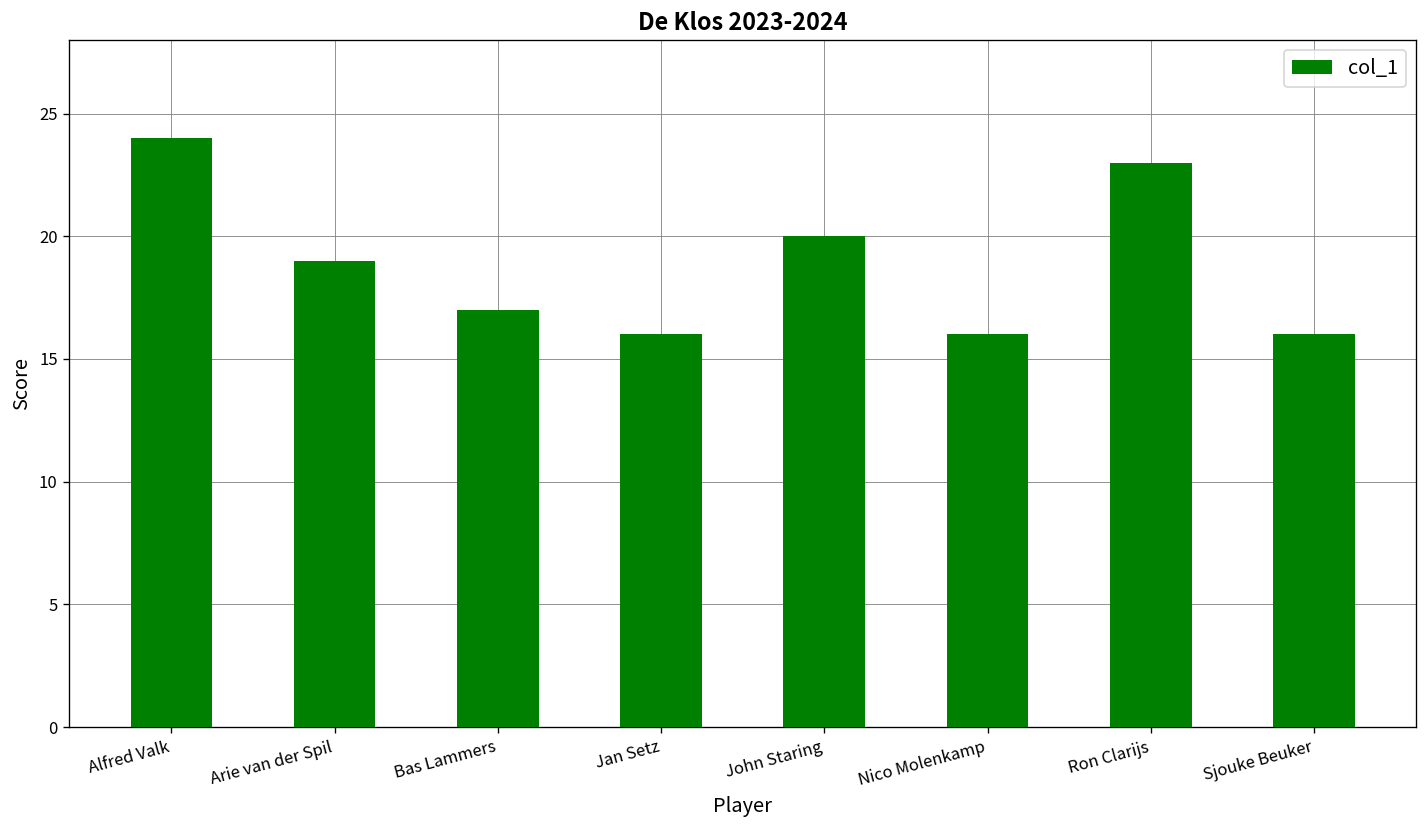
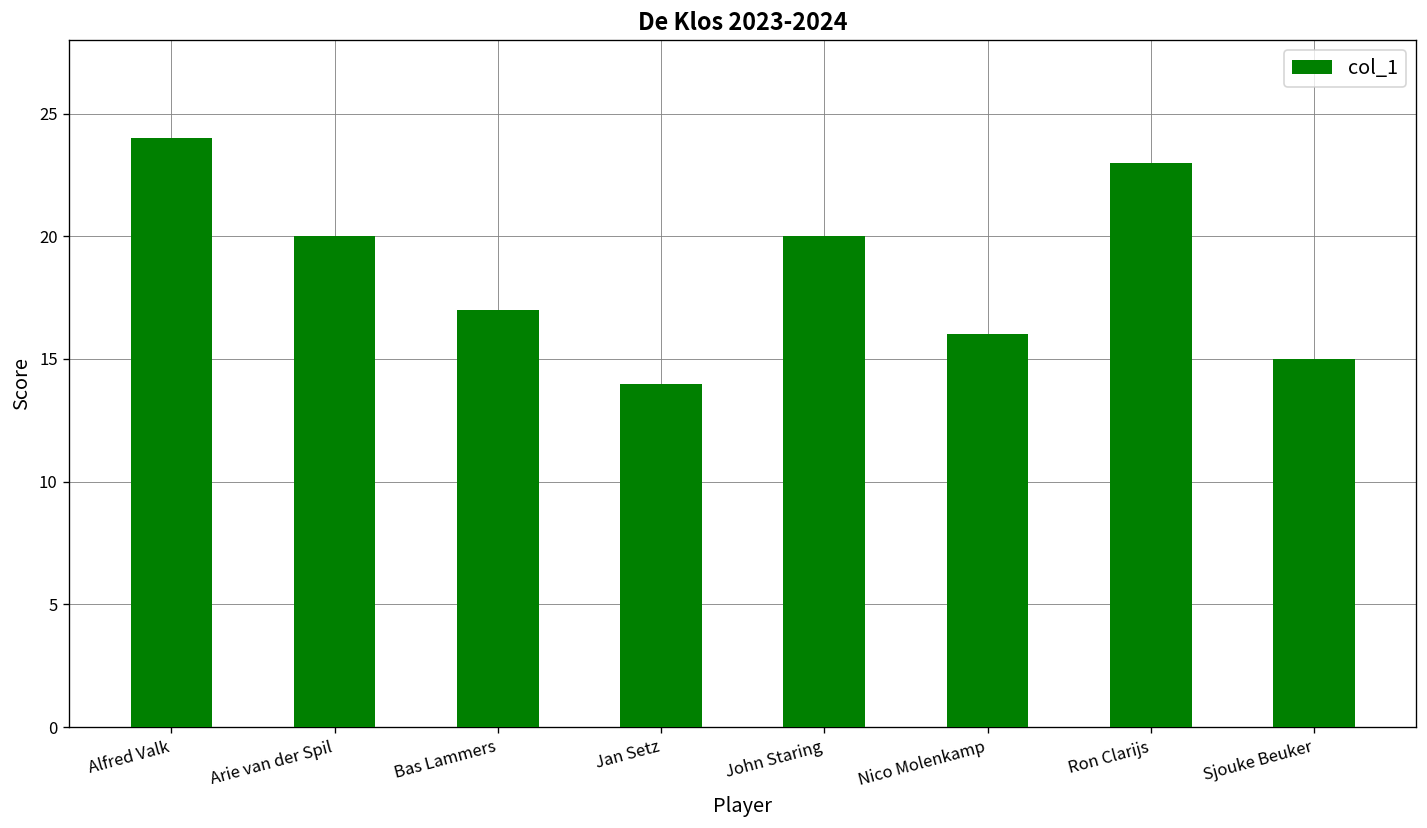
  {
    "Alfred Valk": 24,
-   "Arie van der Spil": 19,
+   "Arie van der Spil": 20,
    "Bas Lammers": 17,
-   "Jan Setz": 16,
+   "Jan Setz": 14,
    "John Staring": 20,
    "Nico Molenkamp": 16,
    "Ron Clarijs": 23,
-   "Sjouke Beuker": 16
+   "Sjouke Beuker": 15
  }
